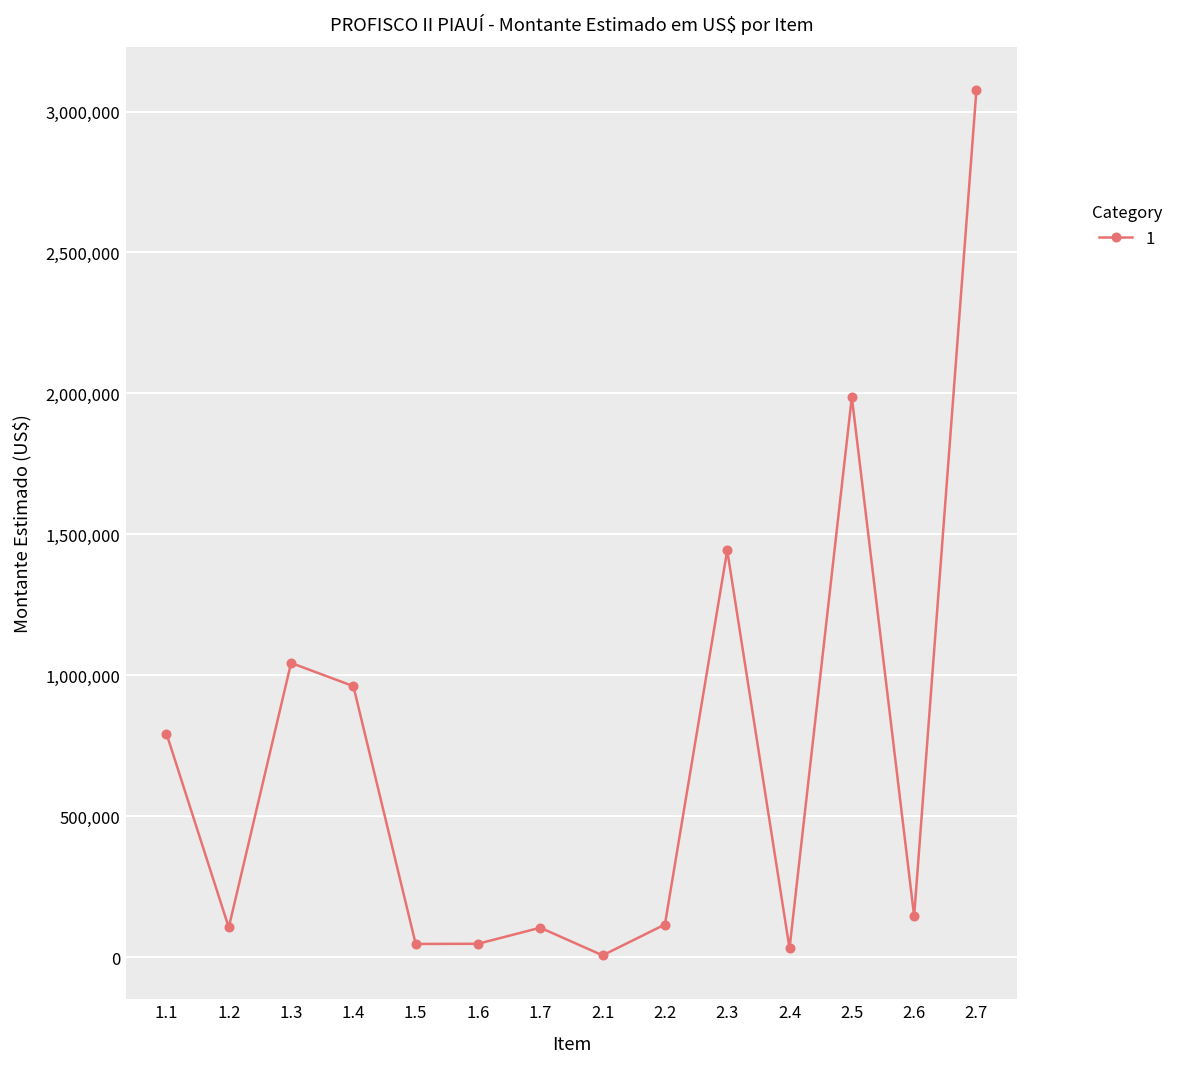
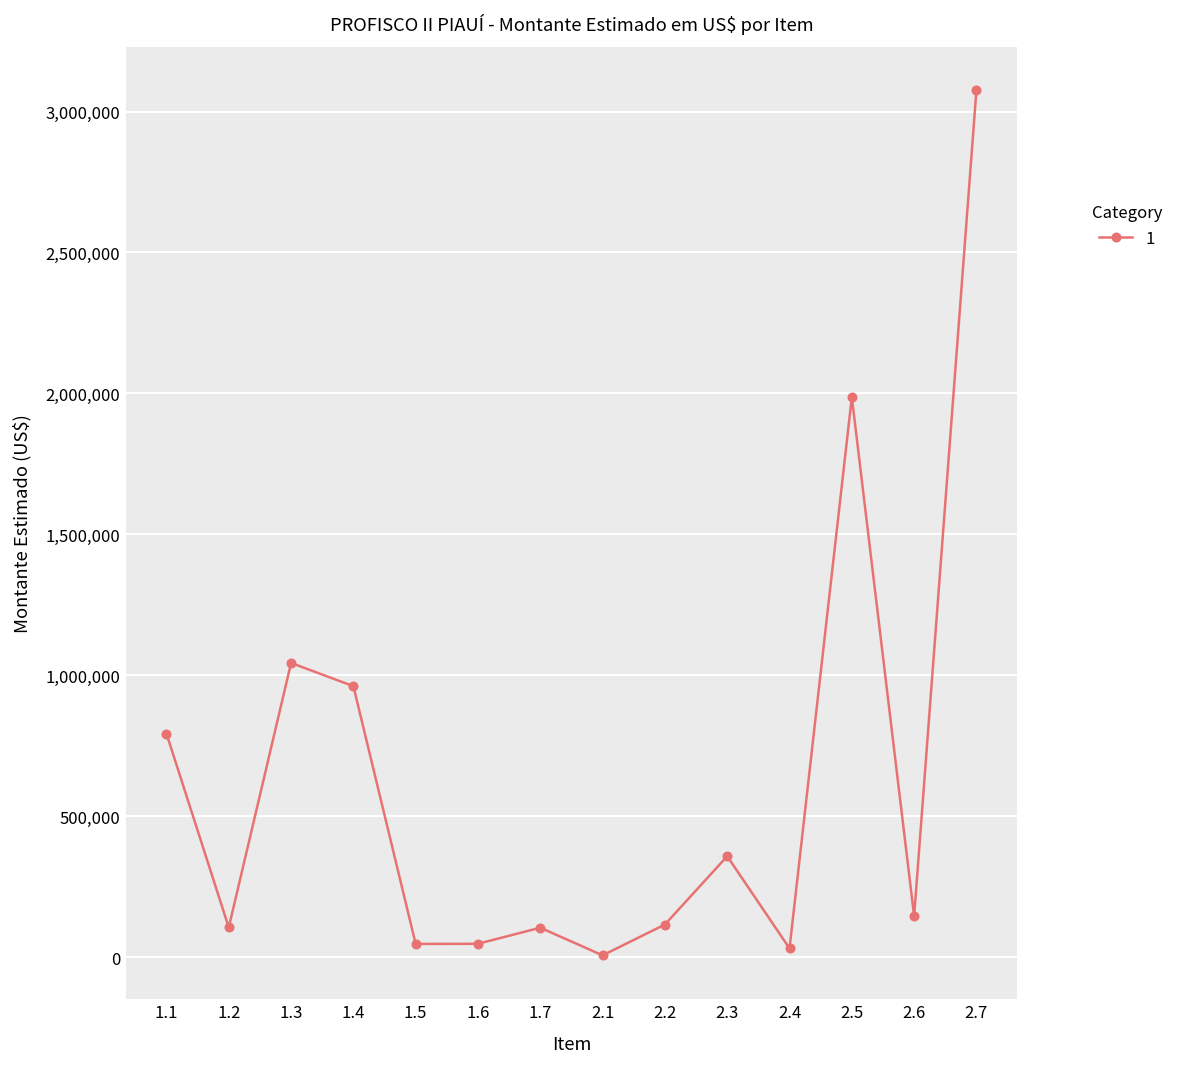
  {
    "1.1": "790,000",
    "1.2": "110,000",
    "1.3": "1,040,000",
    "1.4": "960,000",
    "1.5": "50,000",
    "1.6": "50,000",
    "1.7": "100,000",
    "2.1": "10,000",
    "2.2": "120,000",
-   "2.3": "1,440,000",
+   "2.3": "360,000",
    "2.4": "30,000",
    "2.5": "1,990,000",
    "2.6": "150,000",
    "2.7": "3,080,000"
  }
